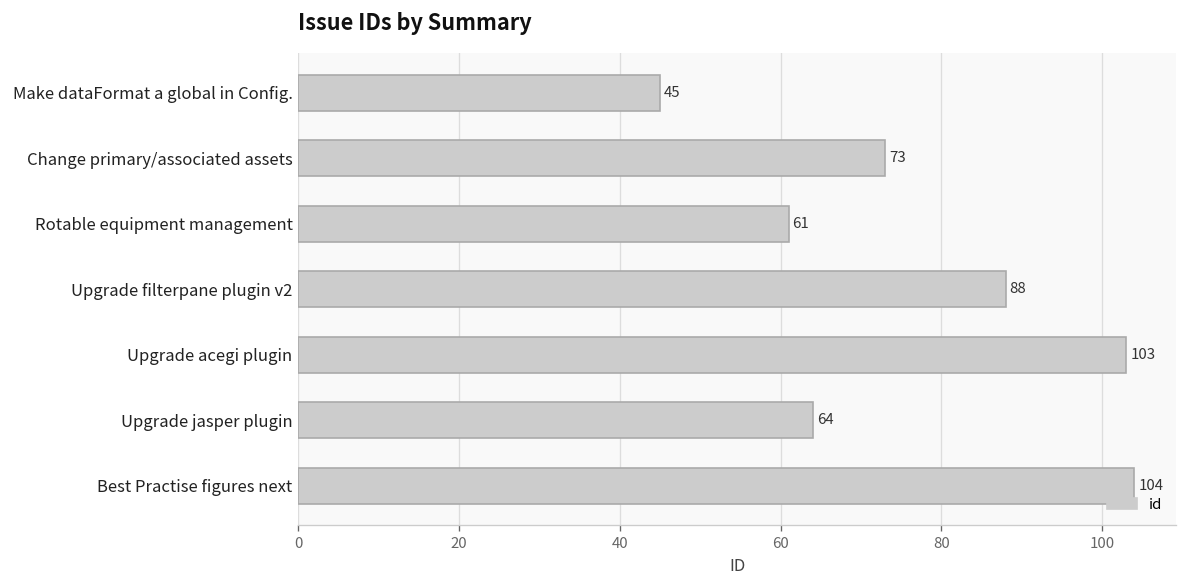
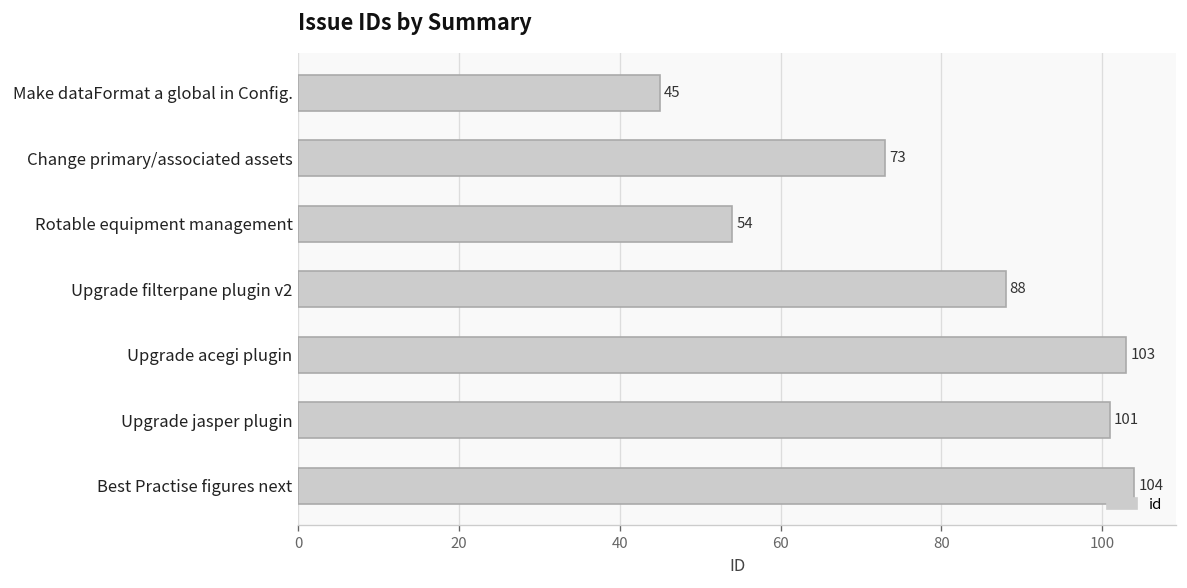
  {
    "Make dataFormat a global in Config.": 45,
    "Change primary/associated assets": 73,
-   "Rotable equipment management": 61,
+   "Rotable equipment management": 54,
    "Upgrade filterpane plugin v2": 88,
    "Upgrade acegi plugin": 103,
-   "Upgrade jasper plugin": 64,
+   "Upgrade jasper plugin": 101,
    "Best Practise figures next": 104
  }
